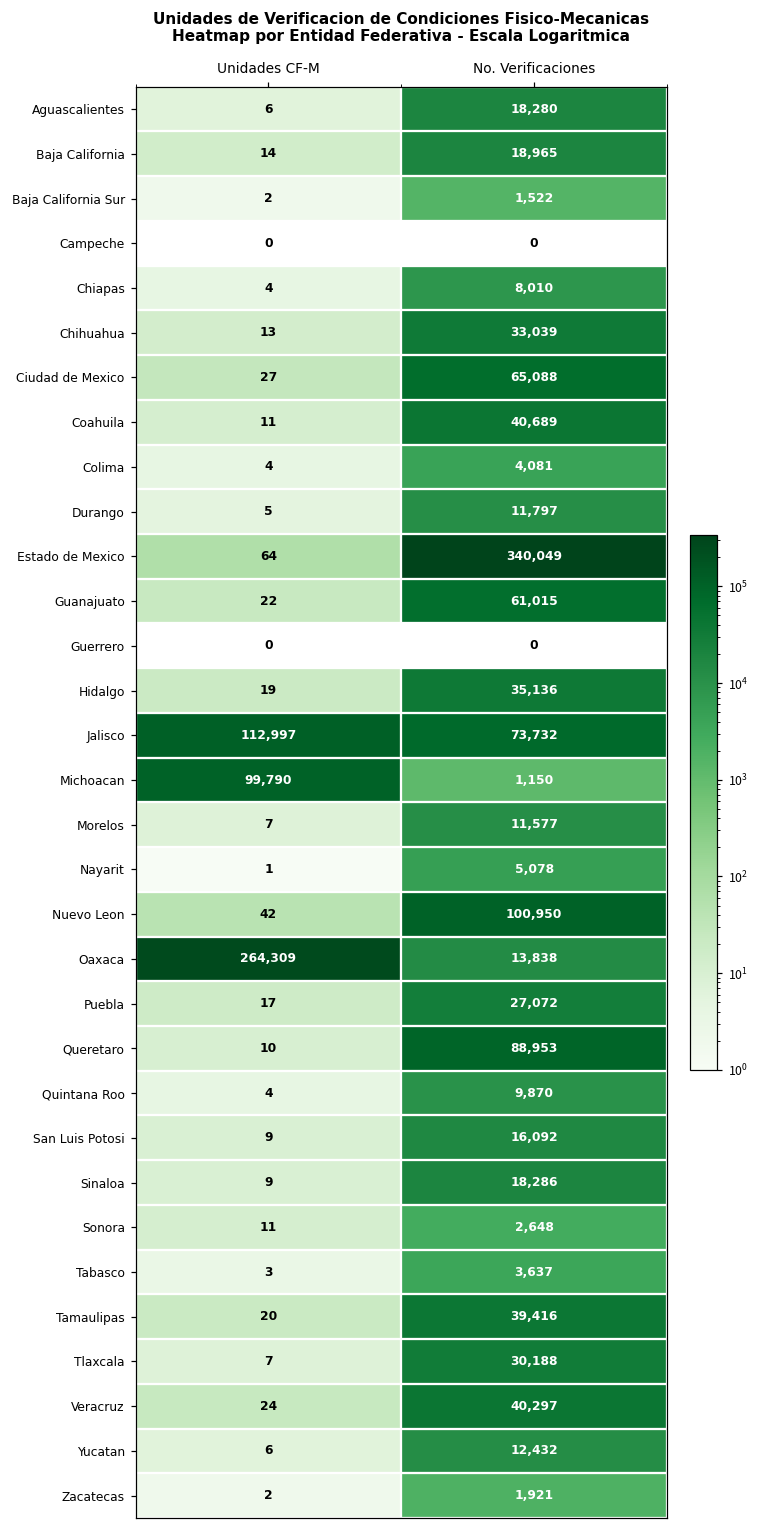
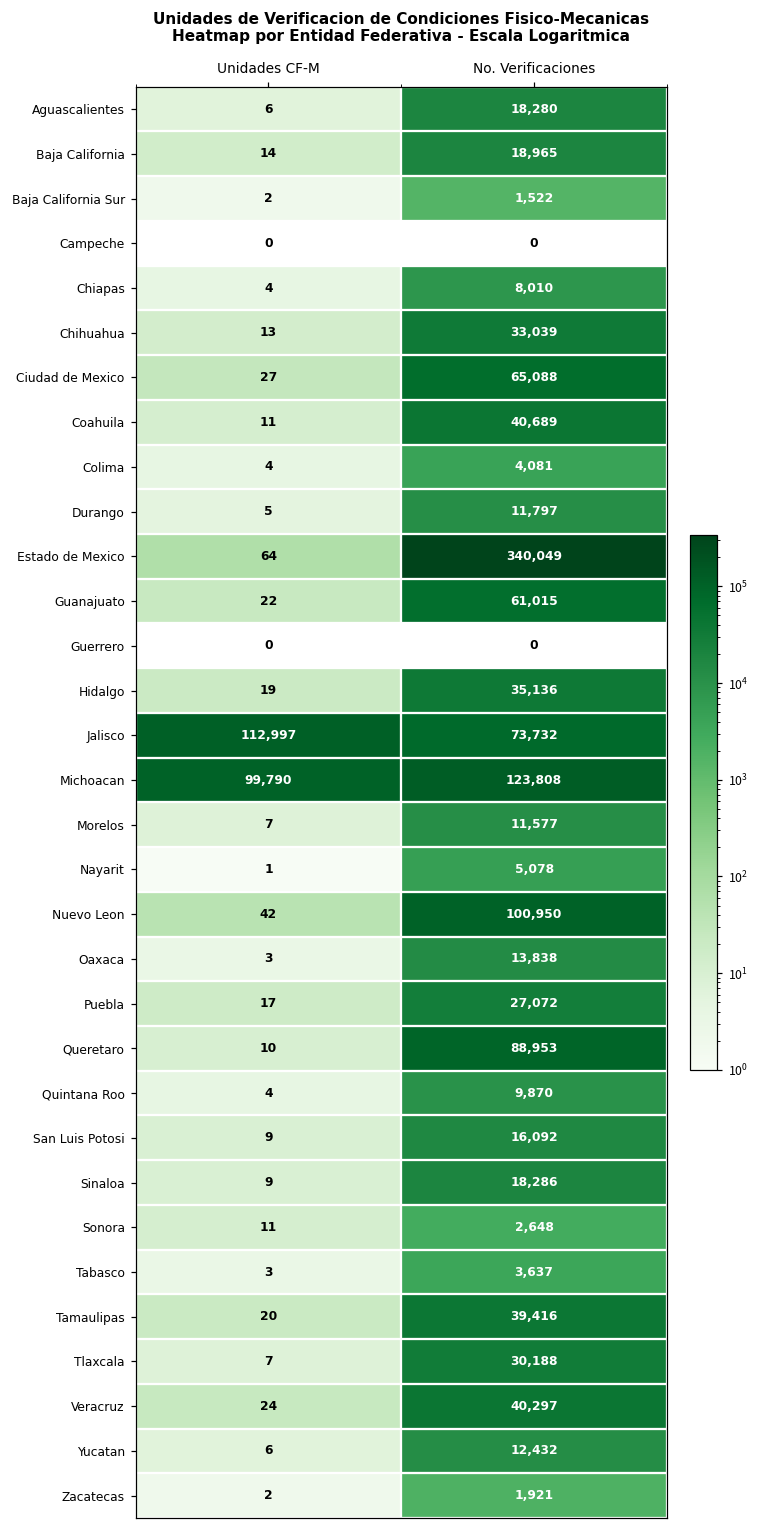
  {
    "Aguascalientes": {
      "Unidades CF-M": "6",
      "No. Verificaciones": "18,280"
    },
    "Baja California": {
      "Unidades CF-M": "14",
      "No. Verificaciones": "18,965"
    },
    "Baja California Sur": {
      "Unidades CF-M": "2",
      "No. Verificaciones": "1,522"
    },
    "Chiapas": {
      "Unidades CF-M": "4",
      "No. Verificaciones": "8,010"
    },
    "Chihuahua": {
      "Unidades CF-M": "13",
      "No. Verificaciones": "33,039"
    },
    "Ciudad de Mexico": {
      "Unidades CF-M": "27",
      "No. Verificaciones": "65,088"
    },
    "Coahuila": {
      "Unidades CF-M": "11",
      "No. Verificaciones": "40,689"
    },
    "Colima": {
      "Unidades CF-M": "4",
      "No. Verificaciones": "4,081"
    },
    "Durango": {
      "Unidades CF-M": "5",
      "No. Verificaciones": "11,797"
    },
    "Estado de Mexico": {
      "Unidades CF-M": "64",
      "No. Verificaciones": "340,049"
    },
    "Guanajuato": {
      "Unidades CF-M": "22",
      "No. Verificaciones": "61,015"
    },
    "Hidalgo": {
      "Unidades CF-M": "19",
      "No. Verificaciones": "35,136"
    },
    "Jalisco": {
      "Unidades CF-M": "112,997",
      "No. Verificaciones": "73,732"
    },
    "Michoacan": {
      "Unidades CF-M": "99,790",
-     "No. Verificaciones": "1,150"
+     "No. Verificaciones": "123,808"
    },
    "Morelos": {
      "Unidades CF-M": "7",
      "No. Verificaciones": "11,577"
    },
    "Nayarit": {
      "Unidades CF-M": "1",
      "No. Verificaciones": "5,078"
    },
    "Nuevo Leon": {
      "Unidades CF-M": "42",
      "No. Verificaciones": "100,950"
    },
    "Oaxaca": {
-     "Unidades CF-M": "264,309",
+     "Unidades CF-M": "3",
      "No. Verificaciones": "13,838"
    },
    "Puebla": {
      "Unidades CF-M": "17",
      "No. Verificaciones": "27,072"
    },
    "Queretaro": {
      "Unidades CF-M": "10",
      "No. Verificaciones": "88,953"
    },
    "Quintana Roo": {
      "Unidades CF-M": "4",
      "No. Verificaciones": "9,870"
    },
    "San Luis Potosi": {
      "Unidades CF-M": "9",
      "No. Verificaciones": "16,092"
    },
    "Sinaloa": {
      "Unidades CF-M": "9",
      "No. Verificaciones": "18,286"
    },
    "Sonora": {
      "Unidades CF-M": "11",
      "No. Verificaciones": "2,648"
    },
    "Tabasco": {
      "Unidades CF-M": "3",
      "No. Verificaciones": "3,637"
    },
    "Tamaulipas": {
      "Unidades CF-M": "20",
      "No. Verificaciones": "39,416"
    },
    "Tlaxcala": {
      "Unidades CF-M": "7",
      "No. Verificaciones": "30,188"
    },
    "Veracruz": {
      "Unidades CF-M": "24",
      "No. Verificaciones": "40,297"
    },
    "Yucatan": {
      "Unidades CF-M": "6",
      "No. Verificaciones": "12,432"
    },
    "Zacatecas": {
      "Unidades CF-M": "2",
      "No. Verificaciones": "1,921"
    }
  }
